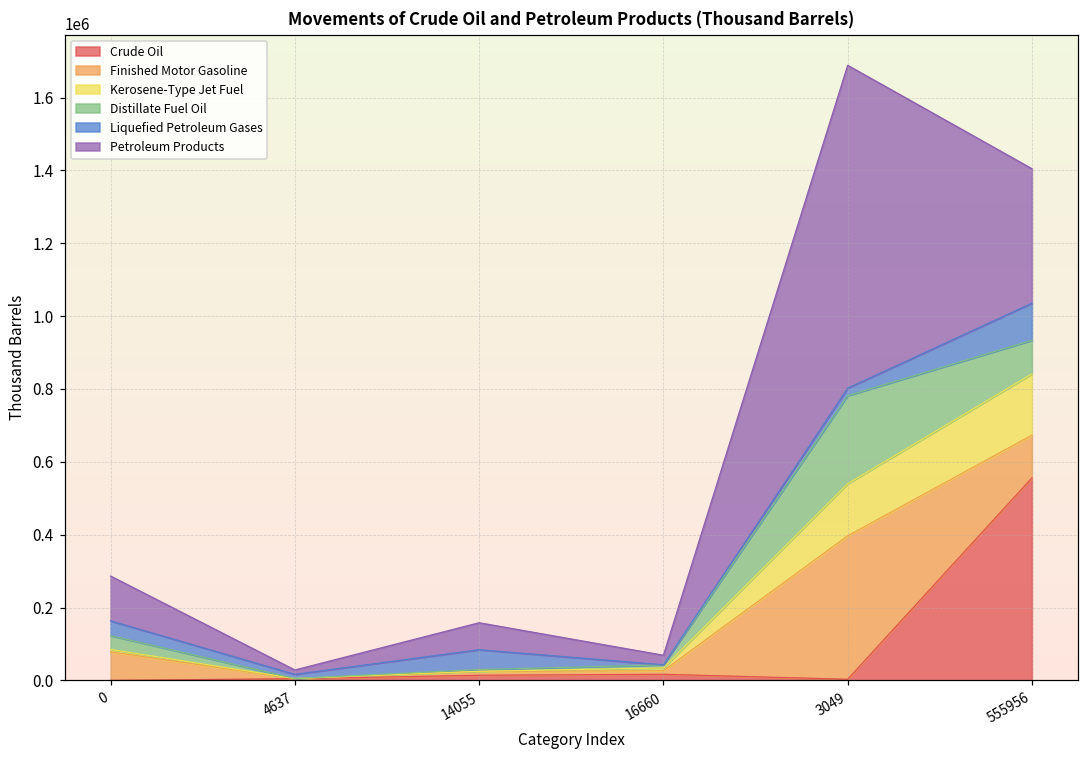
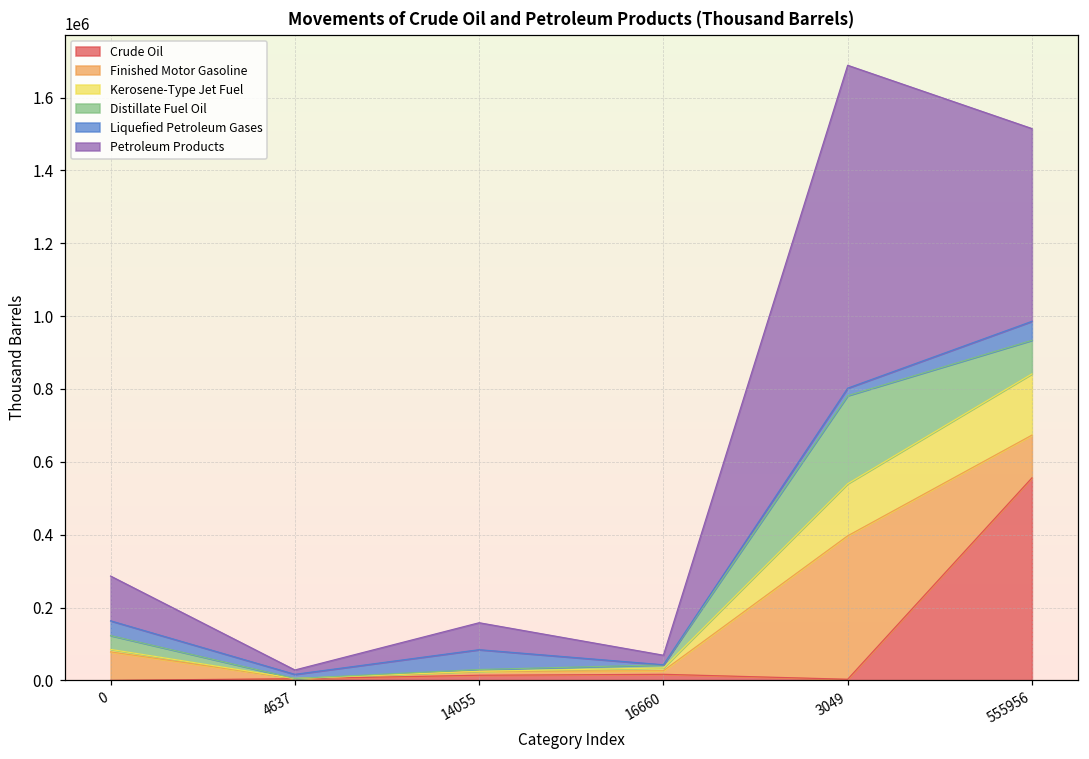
  {
    "Crude Oil": {
      "0": 0,
      "14055": 10000,
      "16660": 20000,
      "3049": 0,
      "555956": 560000
    },
    "Finished Motor Gasoline": {
      "16660": 10000,
      "3049": 390000,
      "555956": 120000
    },
    "Kerosene-Type Jet Fuel": {
      "16660": 10000,
      "3049": 140000,
      "555956": 170000
    },
    "Distillate Fuel Oil": {
      "0": 40000,
      "3049": 240000,
      "555956": 90000
    },
    "Liquefied Petroleum Gases": {
      "0": 40000,
      "4637": 10000,
      "14055": 50000,
      "3049": 20000,
-     "555956": 100000
+     "555956": 50000
    },
    "Petroleum Products": {
      "0": 120000,
      "4637": 10000,
      "14055": 70000,
      "16660": 30000,
      "3049": 890000,
-     "555956": 370000
+     "555956": 530000
    }
  }
